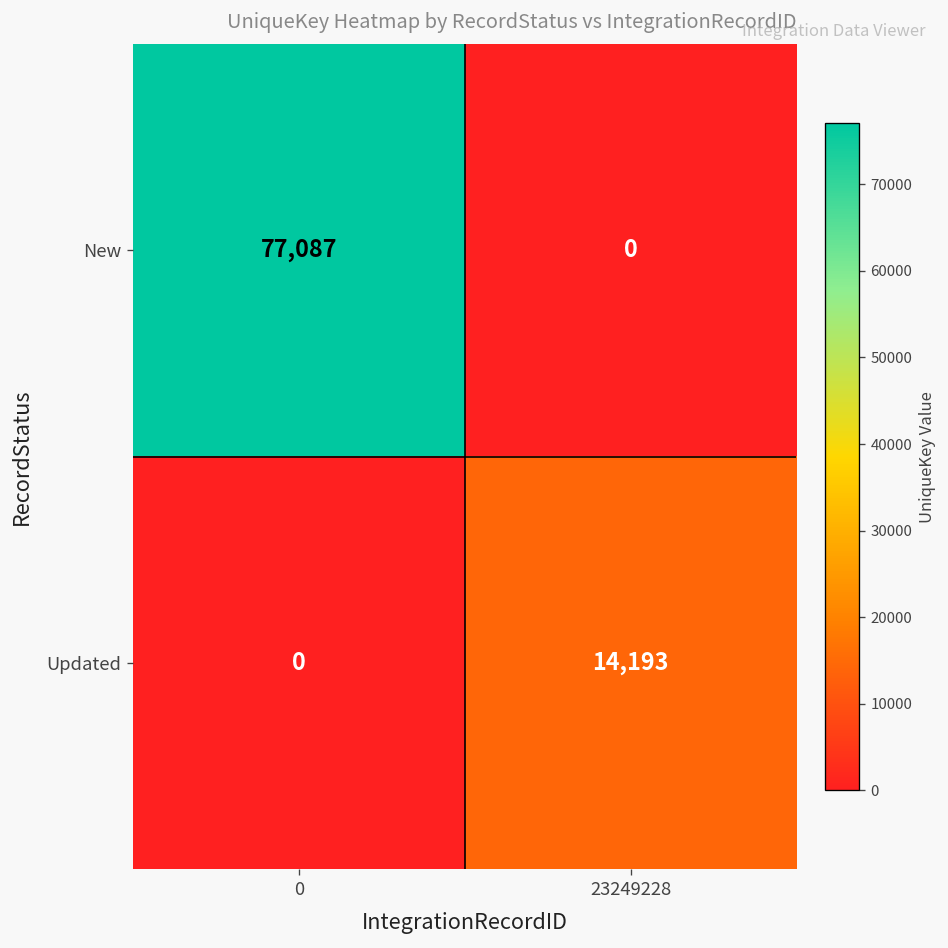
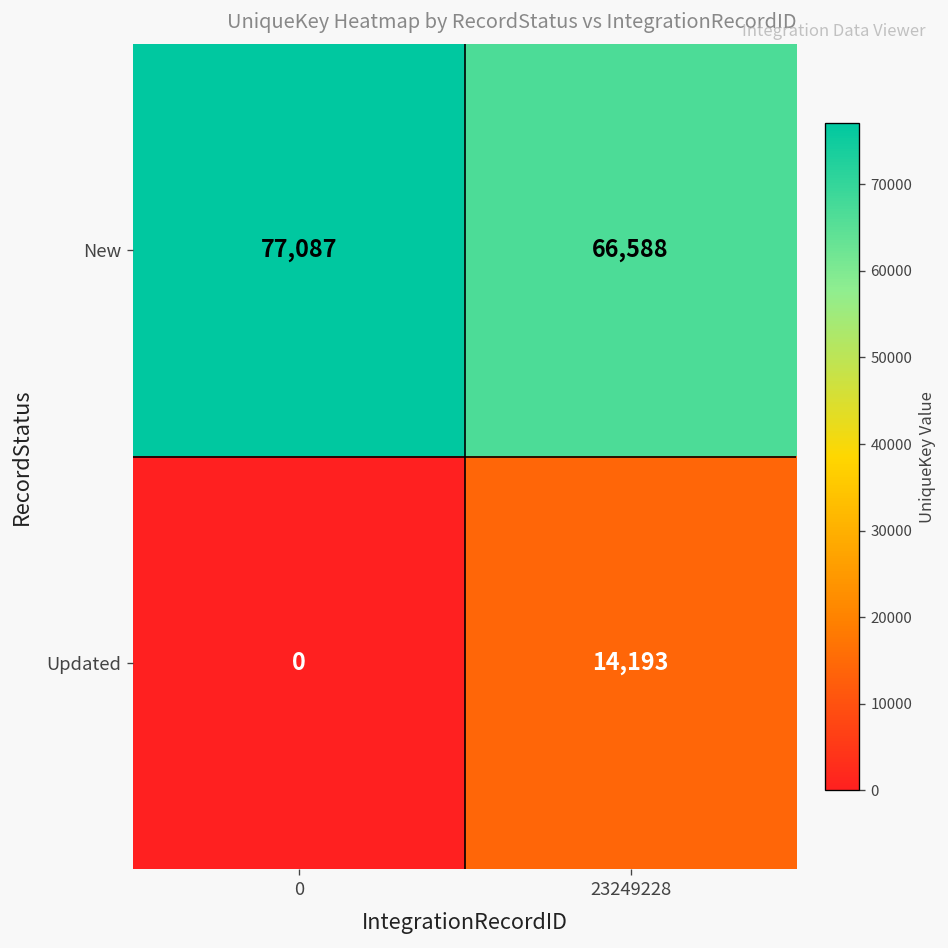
  {
    "New": {
      "0": "77,087",
-     "23249228": "0"
+     "23249228": "66,588"
    },
    "Updated": {
      "0": "0",
      "23249228": "14,193"
    }
  }
